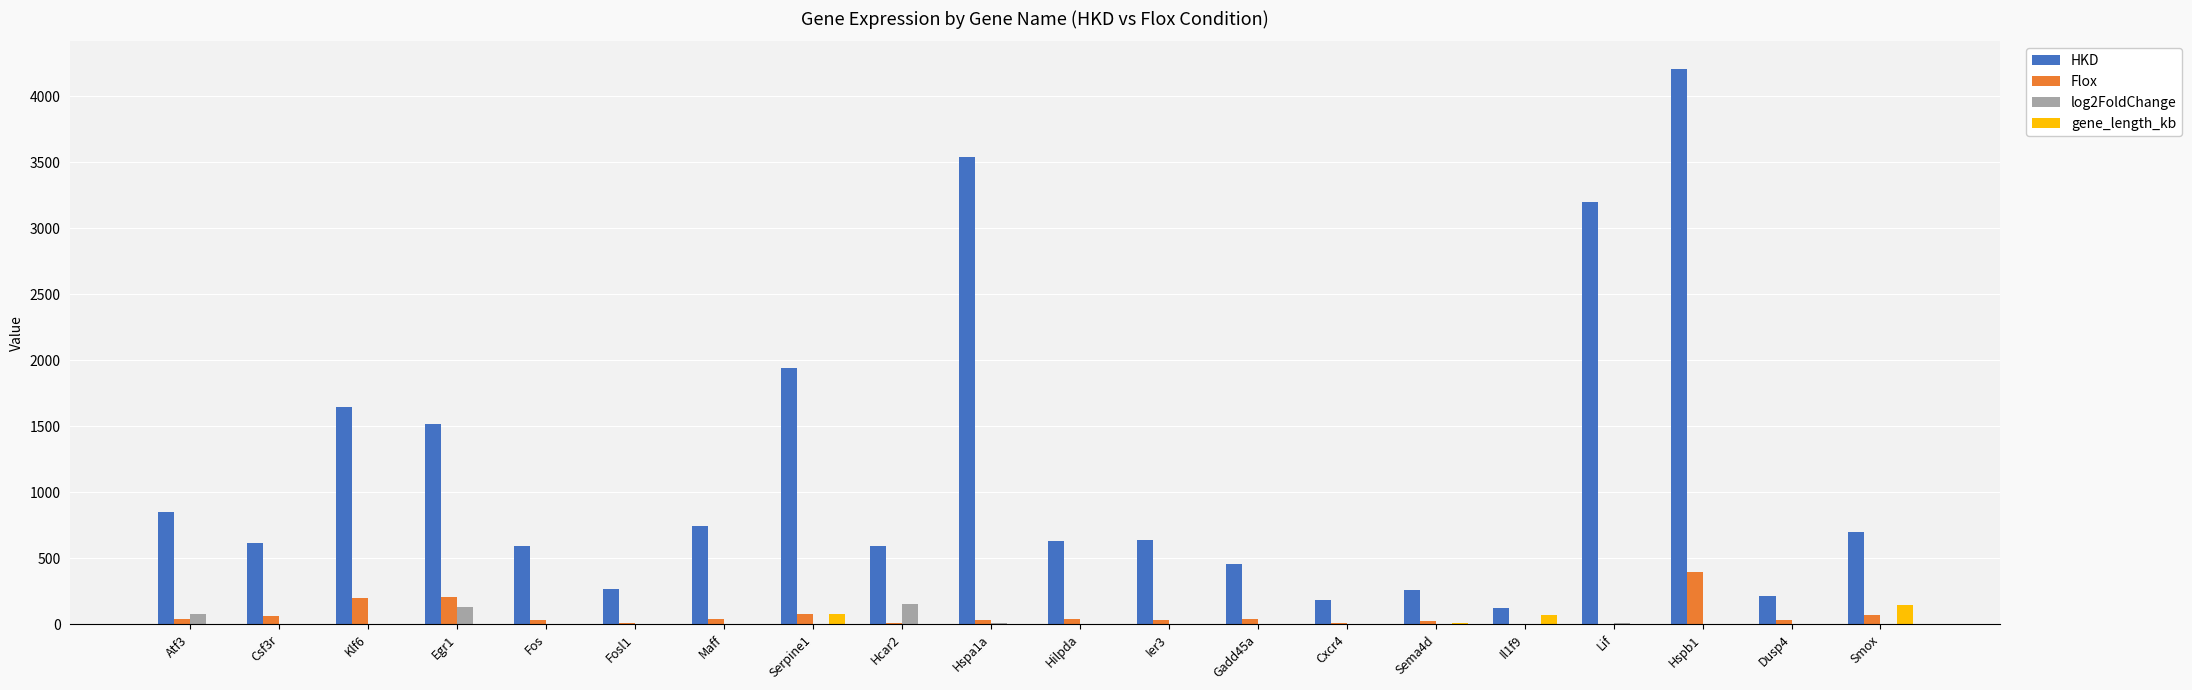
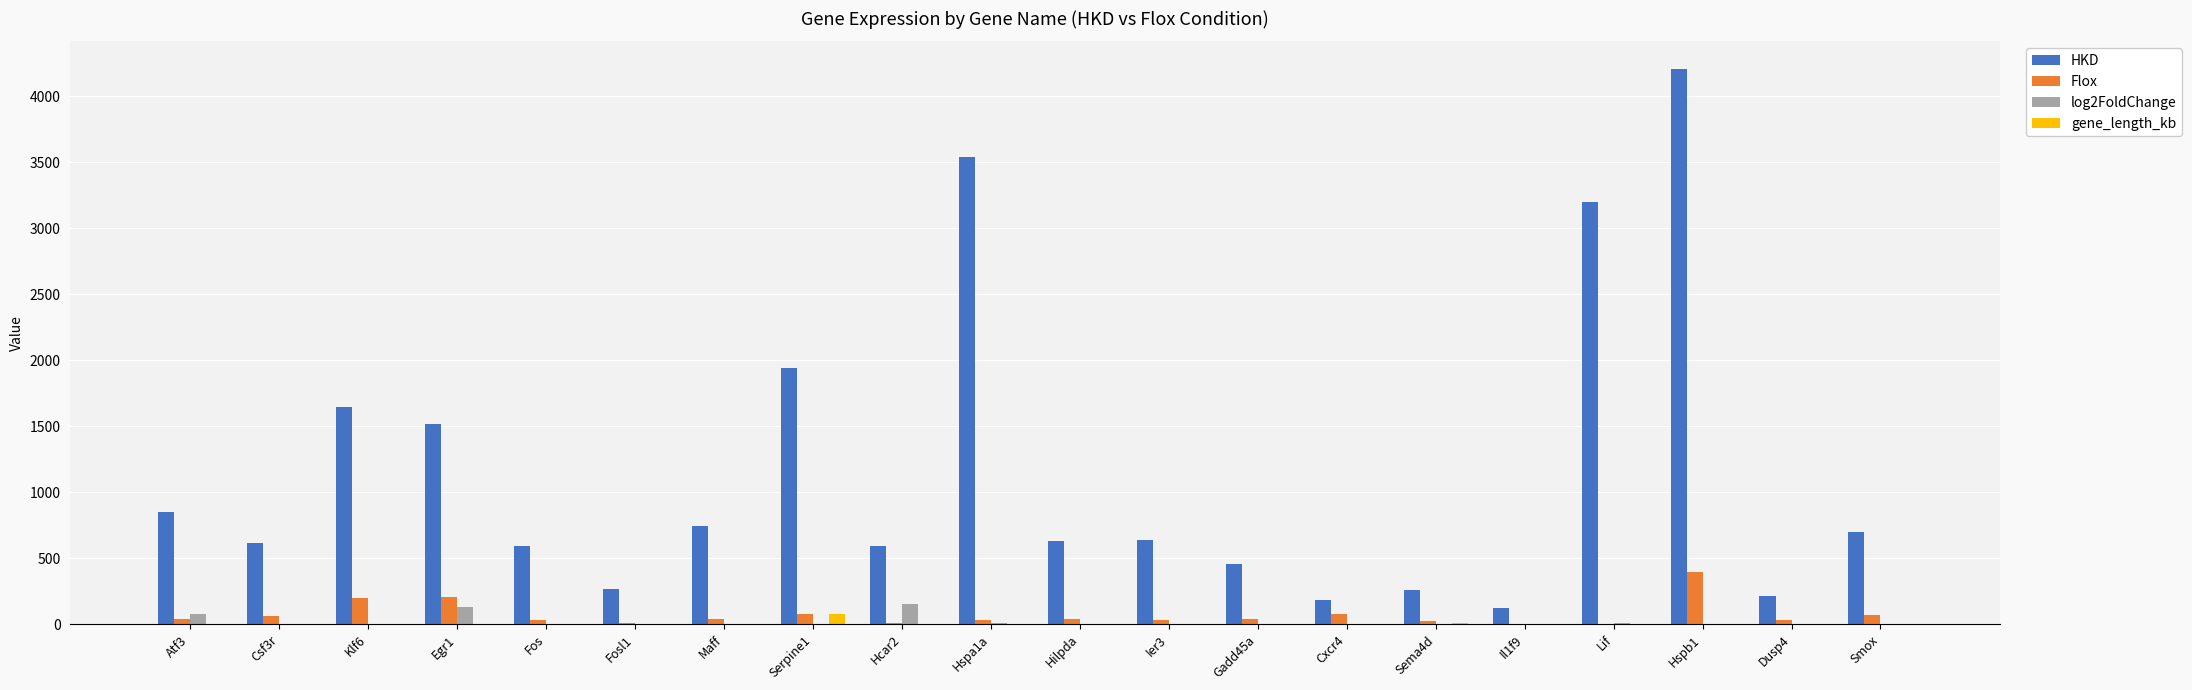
  {
    "HKD": {
      "Atf3": 850,
      "Csf3r": 610,
      "Klf6": 1650,
      "Egr1": 1510,
      "Fos": 590,
      "Fosl1": 270,
      "Maff": 740,
      "Serpine1": 1940,
      "Hcar2": 590,
      "Hspa1a": 3540,
      "Hilpda": 630,
      "Ier3": 640,
      "Gadd45a": 450,
      "Cxcr4": 180,
      "Sema4d": 260,
      "Il1f9": 120,
      "Lif": 3200,
      "Hspb1": 4200,
      "Dusp4": 210,
      "Smox": 700
    },
    "Flox": {
      "Atf3": 40,
      "Csf3r": 60,
      "Klf6": 200,
      "Egr1": 210,
      "Fos": 30,
      "Maff": 40,
      "Serpine1": 80,
      "Hspa1a": 30,
      "Hilpda": 40,
      "Ier3": 30,
      "Gadd45a": 40,
-     "Cxcr4": 10,
+     "Cxcr4": 80,
      "Sema4d": 30,
      "Hspb1": 400,
      "Dusp4": 30,
      "Smox": 70
    },
    "log2FoldChange": {
      "Atf3": 80,
      "Egr1": 130,
      "Hcar2": 160
    },
    "gene_length_kb": {
      "Serpine1": 70,
-     "Il1f9": 70,
-     "Smox": 140
+     "Il1f9": 0,
+     "Smox": 0
    }
  }
